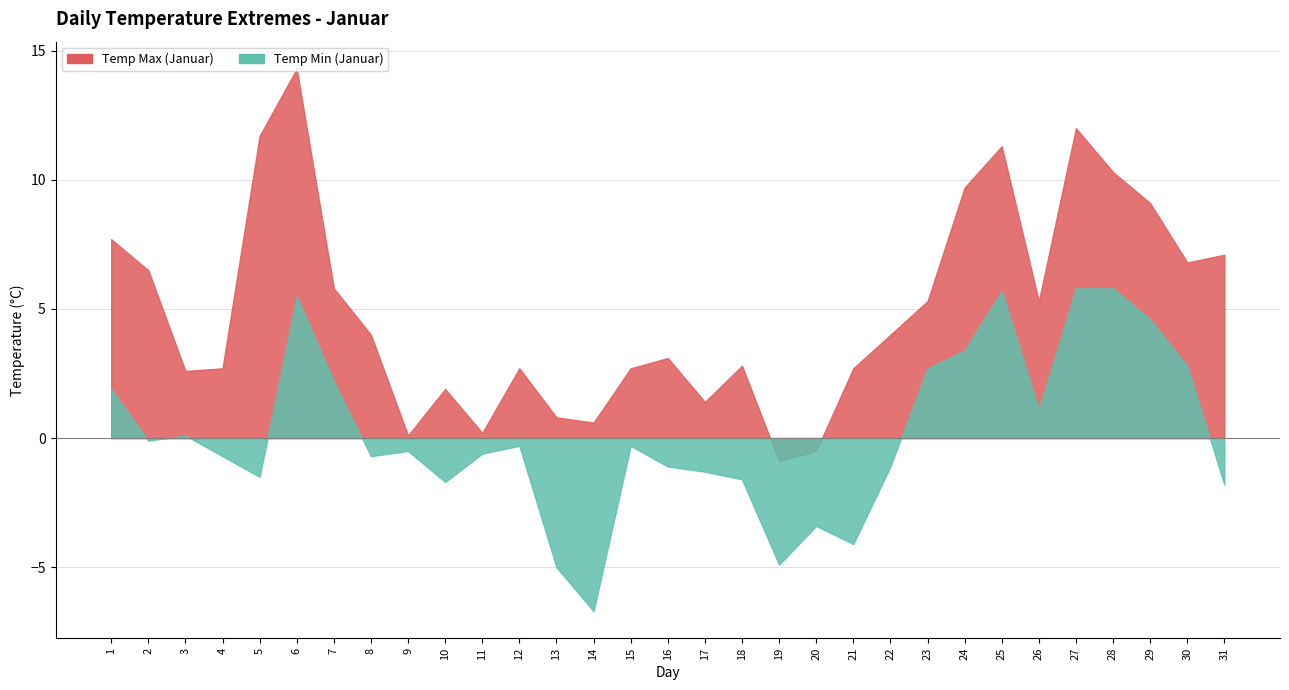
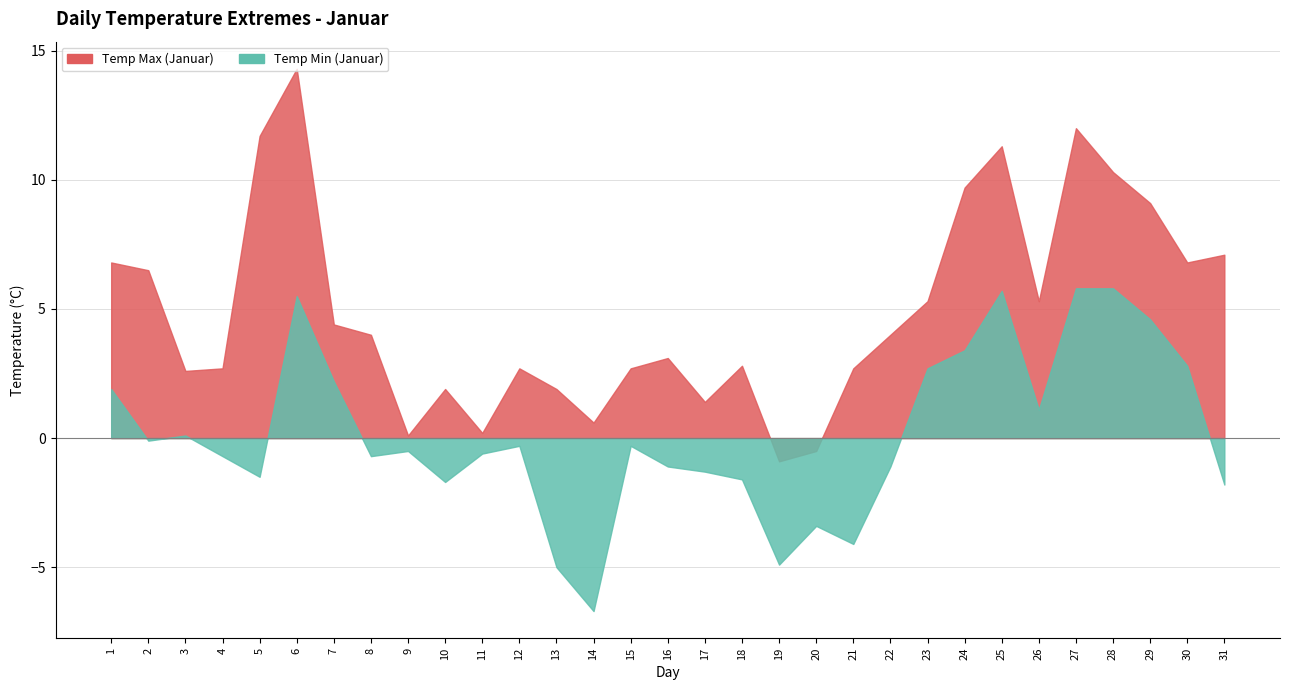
  {
    "Temp Max (Januar)": {
-     "1": 7.7,
+     "1": 6.8,
      "2": 6.5,
      "3": 2.6,
      "4": 2.7,
      "5": 11.7,
-     "7": 5.8,
+     "7": 4.4,
      "8": 4.0,
      "9": 0.1,
      "10": 1.9,
      "11": 0.2,
      "12": 2.7,
-     "13": 0.8,
+     "13": 1.9,
      "14": 0.6,
      "15": 2.7,
      "16": 3.1,
      "17": 1.4,
      "18": 2.8,
      "21": 2.7,
      "22": 4.0,
      "23": 5.3,
      "24": 9.7,
      "25": 11.3,
      "26": 5.3,
      "27": 12.0,
      "28": 10.3,
      "29": 9.1,
      "30": 6.8,
      "31": 7.1
    },
    "Temp Min (Januar)": {
      "1": 1.9,
      "3": 0.1,
      "6": 5.5,
      "7": 2.2,
      "23": 2.7,
      "24": 3.4,
      "25": 5.7,
      "26": 1.1,
      "27": 5.8,
      "28": 5.8,
      "29": 4.6,
      "30": 2.8
    }
  }
